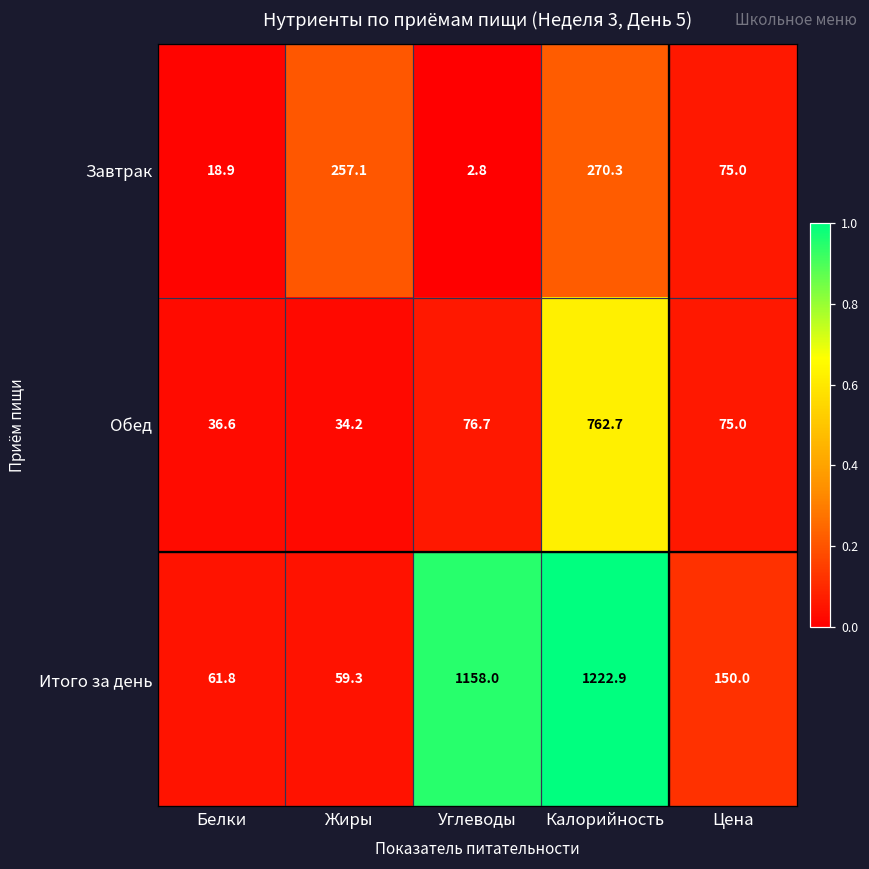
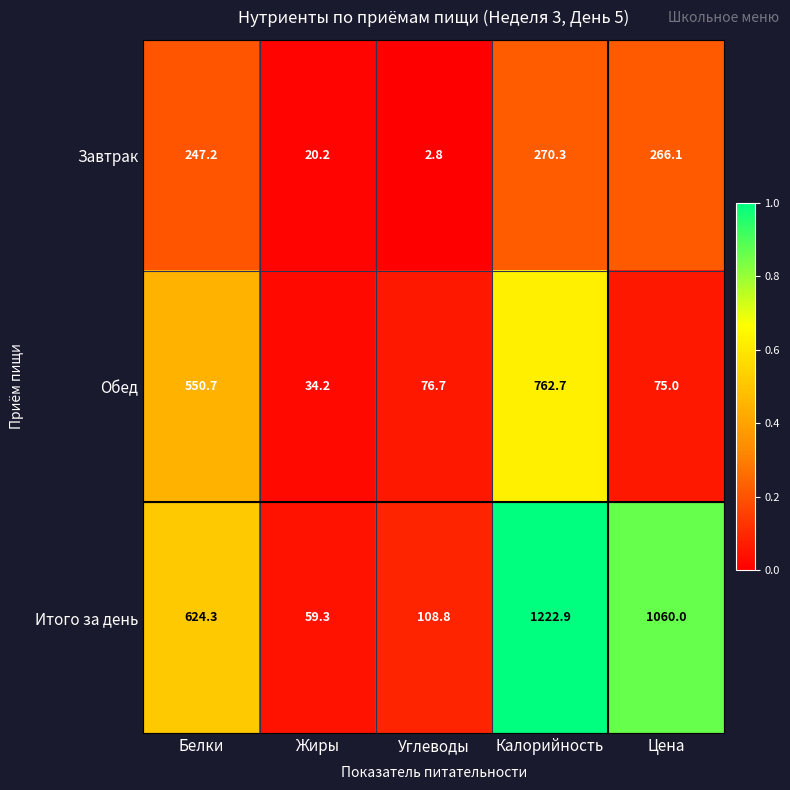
  {
    "Завтрак": {
-     "Белки": 18.9,
-     "Жиры": 257.1,
+     "Белки": 247.2,
+     "Жиры": 20.2,
      "Углеводы": 2.8,
      "Калорийность": 270.3,
-     "Цена": 75.0
+     "Цена": 266.1
    },
    "Обед": {
-     "Белки": 36.6,
+     "Белки": 550.7,
      "Жиры": 34.2,
      "Углеводы": 76.7,
      "Калорийность": 762.7,
      "Цена": 75.0
    },
    "Итого за день": {
-     "Белки": 61.8,
+     "Белки": 624.3,
      "Жиры": 59.3,
-     "Углеводы": 1158.0,
+     "Углеводы": 108.8,
      "Калорийность": 1222.9,
-     "Цена": 150.0
+     "Цена": 1060.0
    }
  }
